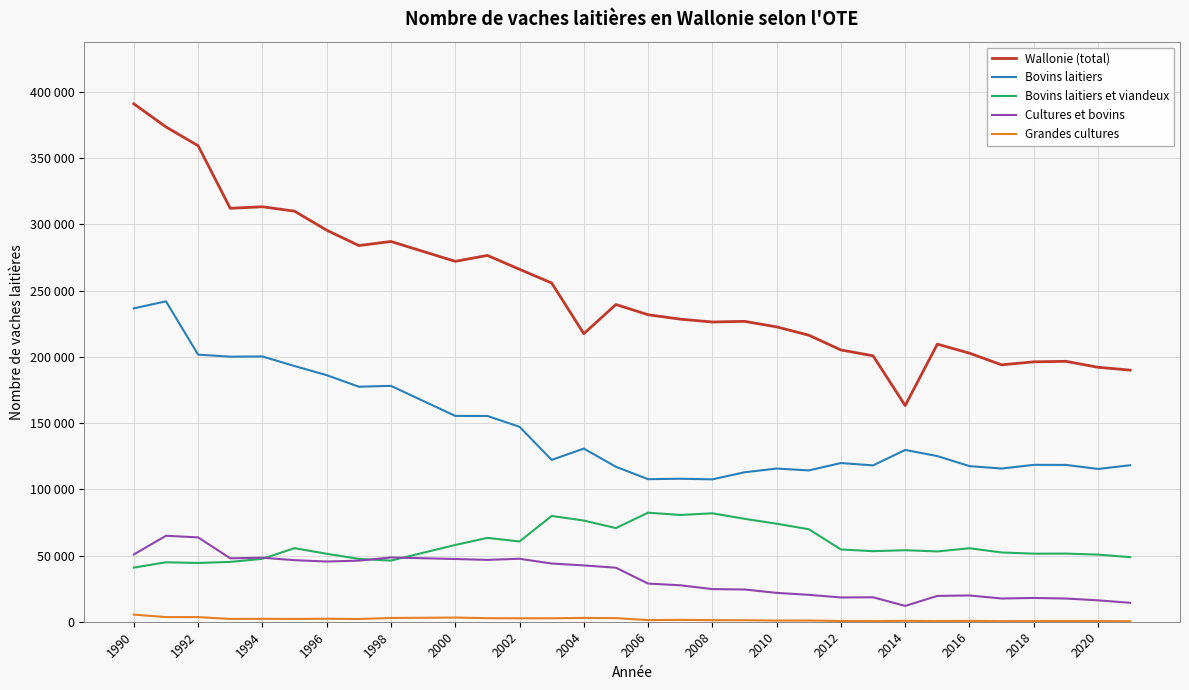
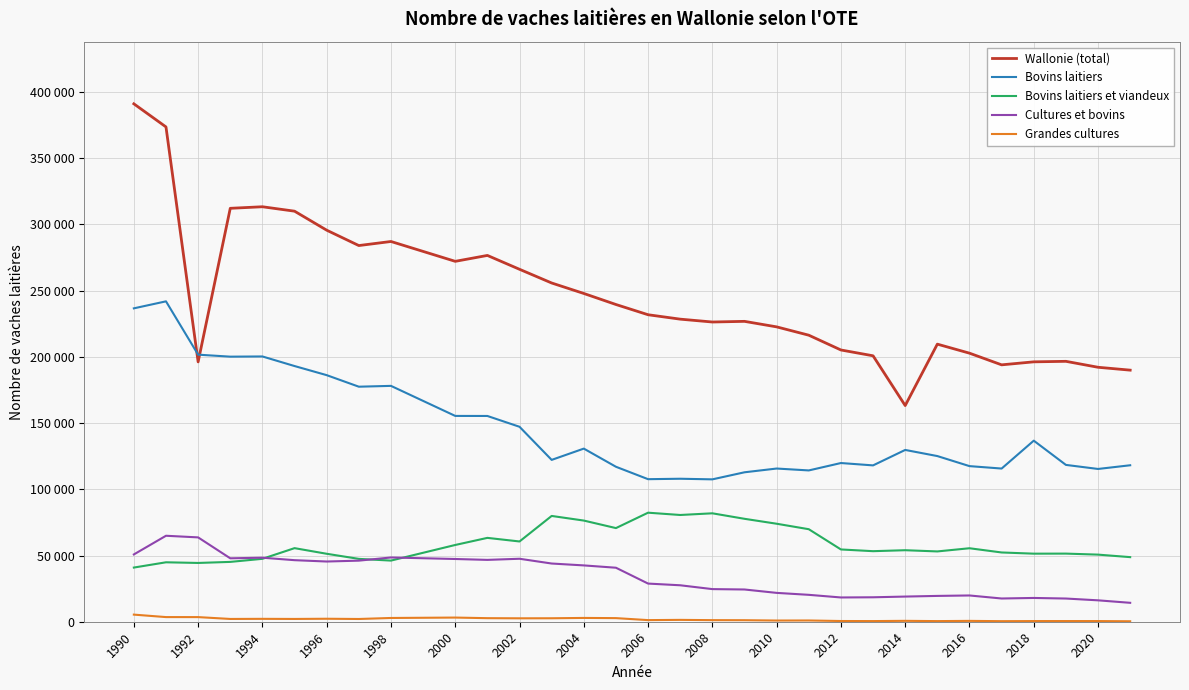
  {
    "Wallonie (total)": {
      "1990": 391000,
-     "1992": 359000,
+     "1992": 196000,
      "1994": 313000,
      "1996": 296000,
      "1998": 287000,
      "2000": 272000,
      "2002": 266000,
-     "2004": 218000,
+     "2004": 248000,
      "2006": 232000,
      "2008": 226000,
      "2010": 223000,
      "2012": 205000,
      "2014": 163000,
      "2016": 203000,
      "2018": 196000,
      "2020": 192000
    },
    "Bovins laitiers": {
      "1990": 237000,
      "1992": 202000,
      "1994": 200000,
      "1996": 186000,
      "1998": 178000,
      "2000": 155000,
      "2002": 147000,
      "2004": 131000,
      "2006": 108000,
      "2008": 108000,
      "2010": 116000,
      "2012": 120000,
      "2014": 130000,
      "2016": 118000,
-     "2018": 118000,
+     "2018": 137000,
      "2020": 115000
    },
    "Bovins laitiers et viandeux": {
      "1990": 41000,
      "1992": 44000,
      "1996": 51000,
      "1998": 46000,
      "2000": 58000,
      "2002": 61000,
      "2004": 76000,
      "2006": 82000,
      "2008": 82000,
      "2010": 74000,
      "2012": 55000,
      "2014": 54000,
      "2016": 55000,
      "2018": 51000,
      "2020": 51000
    },
    "Cultures et bovins": {
      "1990": 51000,
      "1992": 64000,
      "1996": 45000,
      "1998": 49000,
      "2000": 47000,
      "2002": 48000,
      "2004": 43000,
      "2006": 29000,
      "2008": 25000,
      "2010": 22000,
      "2012": 18000,
-     "2014": 12000,
+     "2014": 19000,
      "2016": 20000,
      "2018": 18000,
      "2020": 16000
    },
    "Grandes cultures": {
      "1990": 5000,
      "1992": 3000,
      "1994": 2000,
      "1996": 2000,
      "1998": 3000,
      "2000": 3000,
      "2002": 3000,
      "2004": 3000,
      "2006": 1000,
      "2008": 1000,
      "2010": 1000,
      "2012": 1000,
      "2014": 1000,
      "2016": 1000,
      "2018": 0,
      "2020": 0
    }
  }
